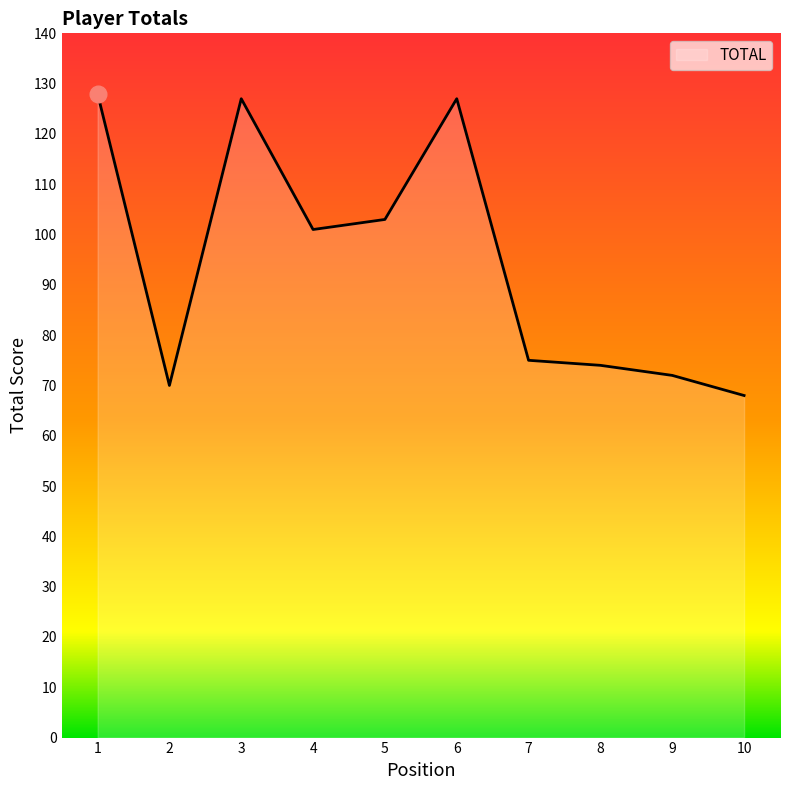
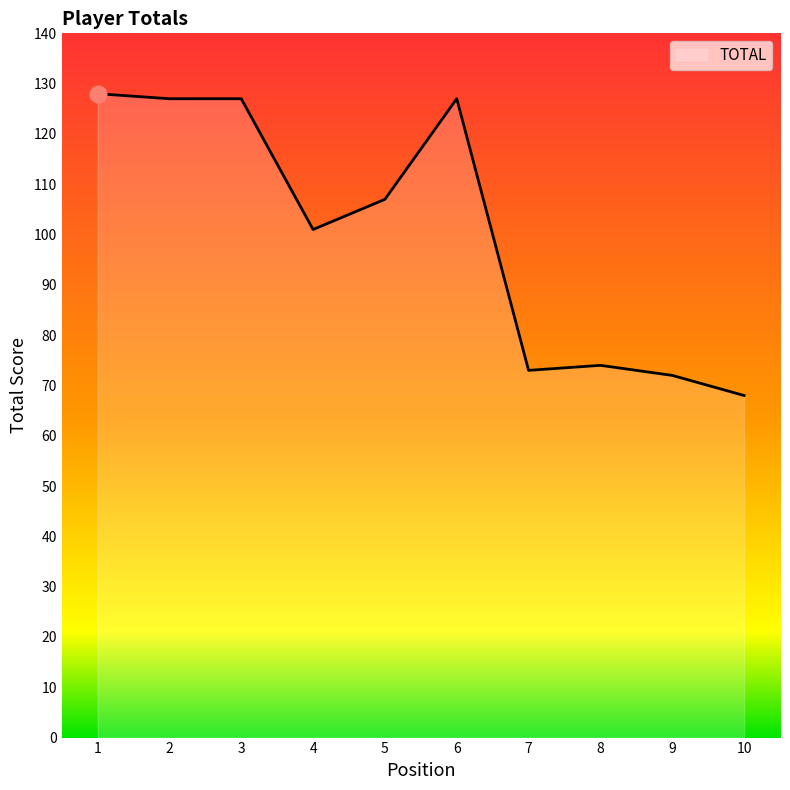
  {
    "TOTAL": {
-     "2": 70,
+     "2": 127,
      "3": 127,
      "4": 101,
-     "5": 103,
+     "5": 107,
      "6": 127,
-     "7": 75,
+     "7": 73,
      "8": 74,
      "9": 72,
      "10": 68
    }
  }
